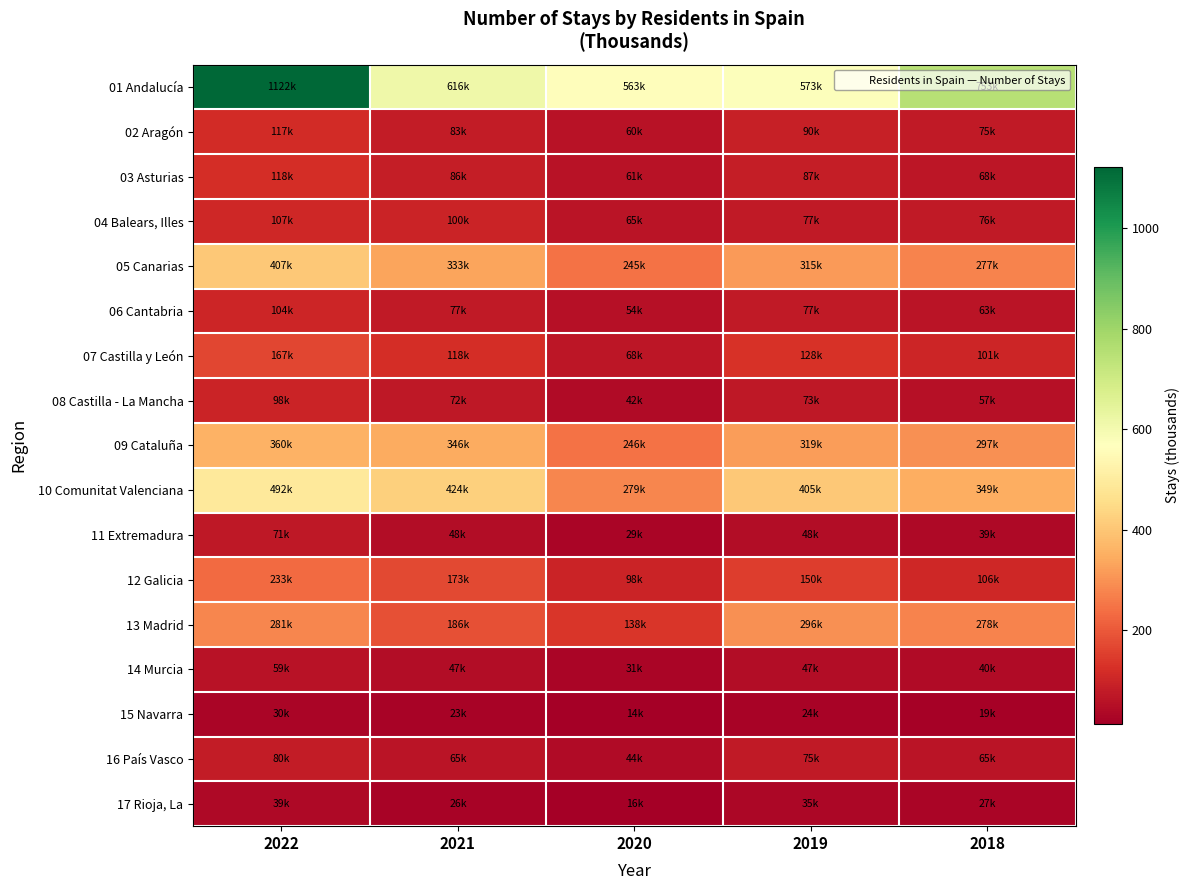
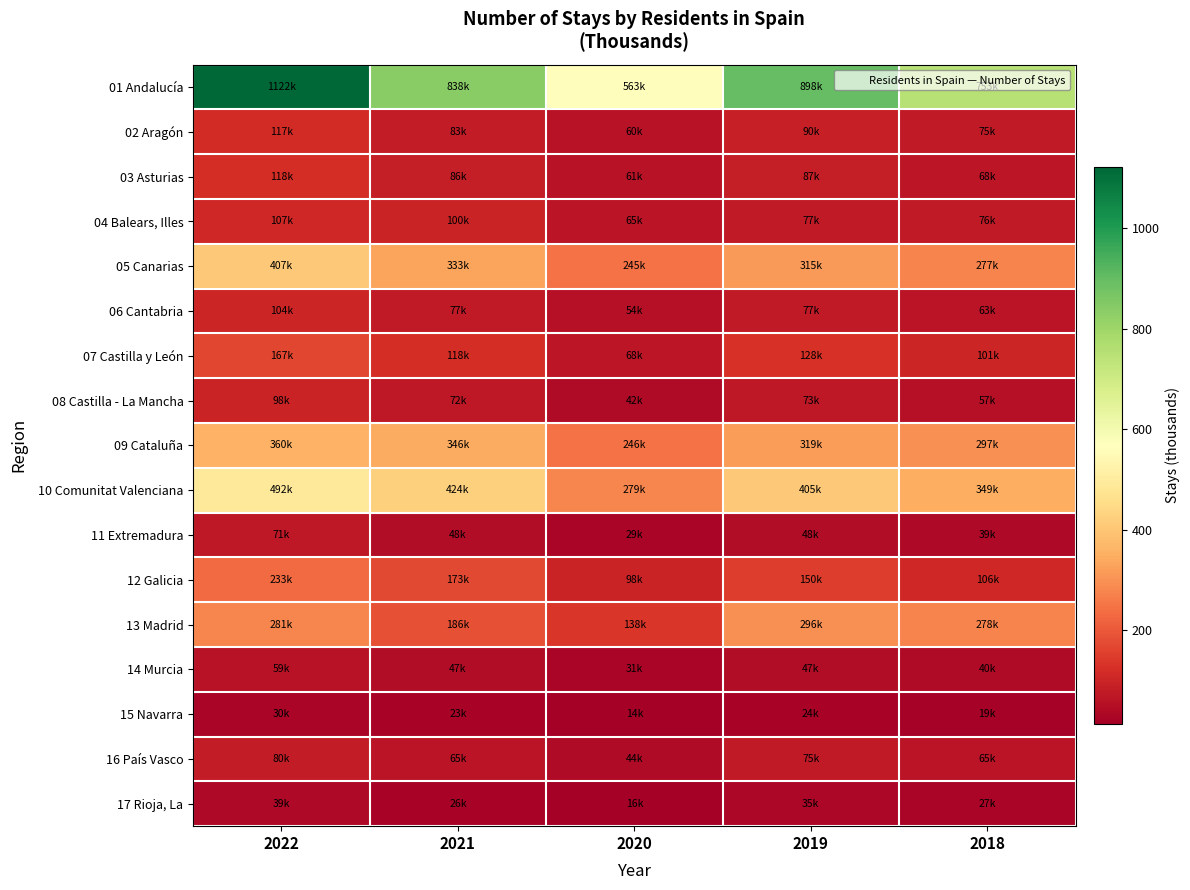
  {
    "01 Andalucía": {
      "2022": "1122k",
-     "2021": "616k",
+     "2021": "838k",
      "2020": "563k",
-     "2019": "573k"
+     "2019": "898k"
    },
    "02 Aragón": {
      "2022": "117k",
      "2021": "83k",
      "2020": "60k",
      "2019": "90k",
      "2018": "75k"
    },
    "03 Asturias": {
      "2022": "118k",
      "2021": "86k",
      "2020": "61k",
      "2019": "87k",
      "2018": "68k"
    },
    "04 Balears, Illes": {
      "2022": "107k",
      "2021": "100k",
      "2020": "65k",
      "2019": "77k",
      "2018": "76k"
    },
    "05 Canarias": {
      "2022": "407k",
      "2021": "333k",
      "2020": "245k",
      "2019": "315k",
      "2018": "277k"
    },
    "06 Cantabria": {
      "2022": "104k",
      "2021": "77k",
      "2020": "54k",
      "2019": "77k",
      "2018": "63k"
    },
    "07 Castilla y León": {
      "2022": "167k",
      "2021": "118k",
      "2020": "68k",
      "2019": "128k",
      "2018": "101k"
    },
    "08 Castilla - La Mancha": {
      "2022": "98k",
      "2021": "72k",
      "2020": "42k",
      "2019": "73k",
      "2018": "57k"
    },
    "09 Cataluña": {
      "2022": "360k",
      "2021": "346k",
      "2020": "246k",
      "2019": "319k",
      "2018": "297k"
    },
    "10 Comunitat Valenciana": {
      "2022": "492k",
      "2021": "424k",
      "2020": "279k",
      "2019": "405k",
      "2018": "349k"
    },
    "11 Extremadura": {
      "2022": "71k",
      "2021": "48k",
      "2020": "29k",
      "2019": "48k",
      "2018": "39k"
    },
    "12 Galicia": {
      "2022": "233k",
      "2021": "173k",
      "2020": "98k",
      "2019": "150k",
      "2018": "106k"
    },
    "13 Madrid": {
      "2022": "281k",
      "2021": "186k",
      "2020": "138k",
      "2019": "296k",
      "2018": "278k"
    },
    "14 Murcia": {
      "2022": "59k",
      "2021": "47k",
      "2020": "31k",
      "2019": "47k",
      "2018": "40k"
    },
    "15 Navarra": {
      "2022": "30k",
      "2021": "23k",
      "2020": "14k",
      "2019": "24k",
      "2018": "19k"
    },
    "16 País Vasco": {
      "2022": "80k",
      "2021": "65k",
      "2020": "44k",
      "2019": "75k",
      "2018": "65k"
    },
    "17 Rioja, La": {
      "2022": "39k",
      "2021": "26k",
      "2020": "16k",
      "2019": "35k",
      "2018": "27k"
    }
  }
